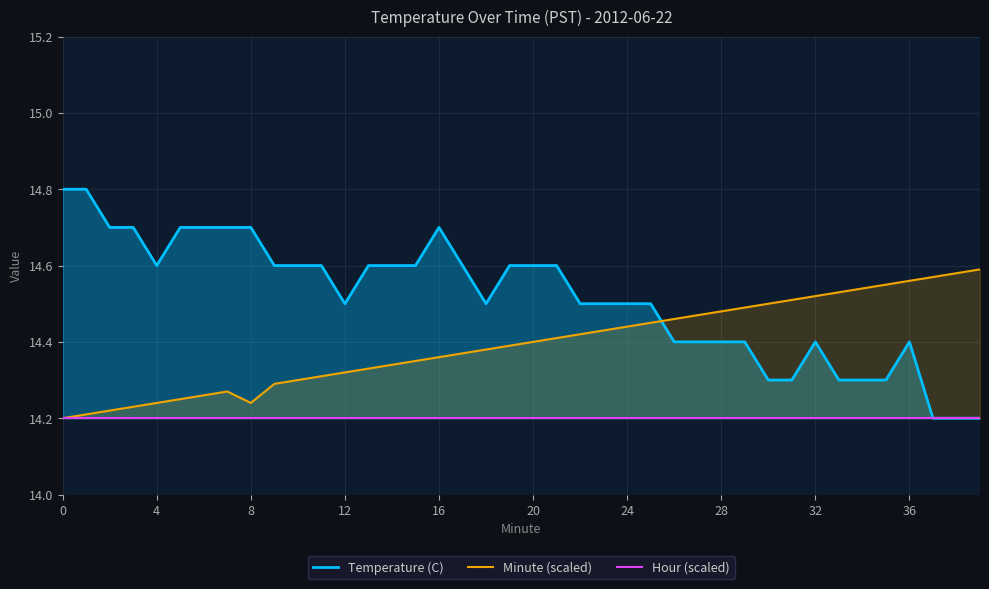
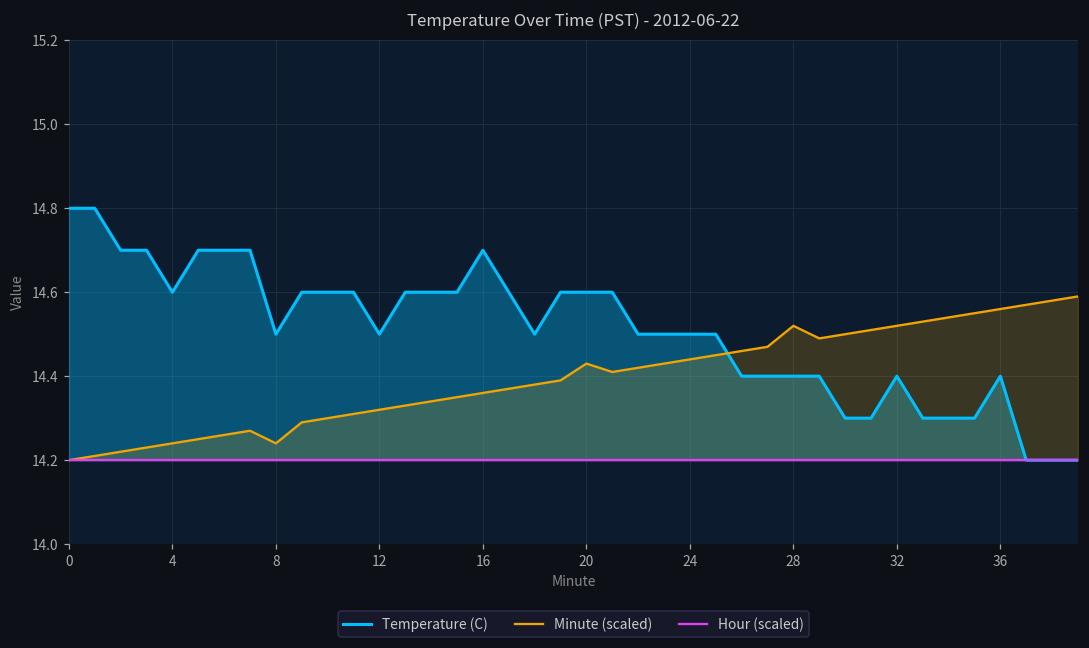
  {
    "Temperature (C)": {
      "0": 14.8,
      "4": 14.6,
-     "8": 14.7,
+     "8": 14.5,
      "12": 14.5,
      "16": 14.7,
      "20": 14.6,
      "24": 14.5,
      "28": 14.4,
      "32": 14.4,
      "36": 14.4
    },
    "Minute (scaled)": {
      "4": 14.24,
      "8": 14.24,
      "12": 14.32,
      "16": 14.36,
-     "20": 14.40,
+     "20": 14.43,
      "24": 14.44,
-     "28": 14.48,
+     "28": 14.52,
      "32": 14.52,
      "36": 14.56
    },
    "Hour (scaled)": {
      "4": 14.20,
      "8": 14.20,
      "12": 14.20,
      "16": 14.20,
      "20": 14.20,
      "24": 14.20,
      "28": 14.20,
      "32": 14.20,
      "36": 14.20
    }
  }
